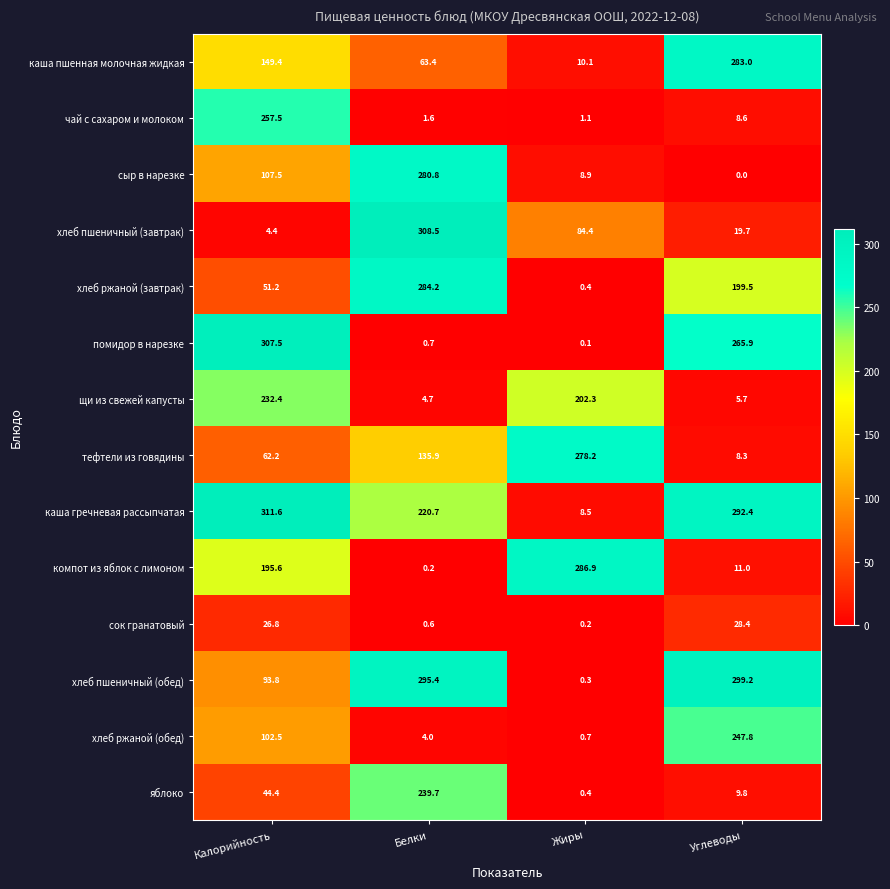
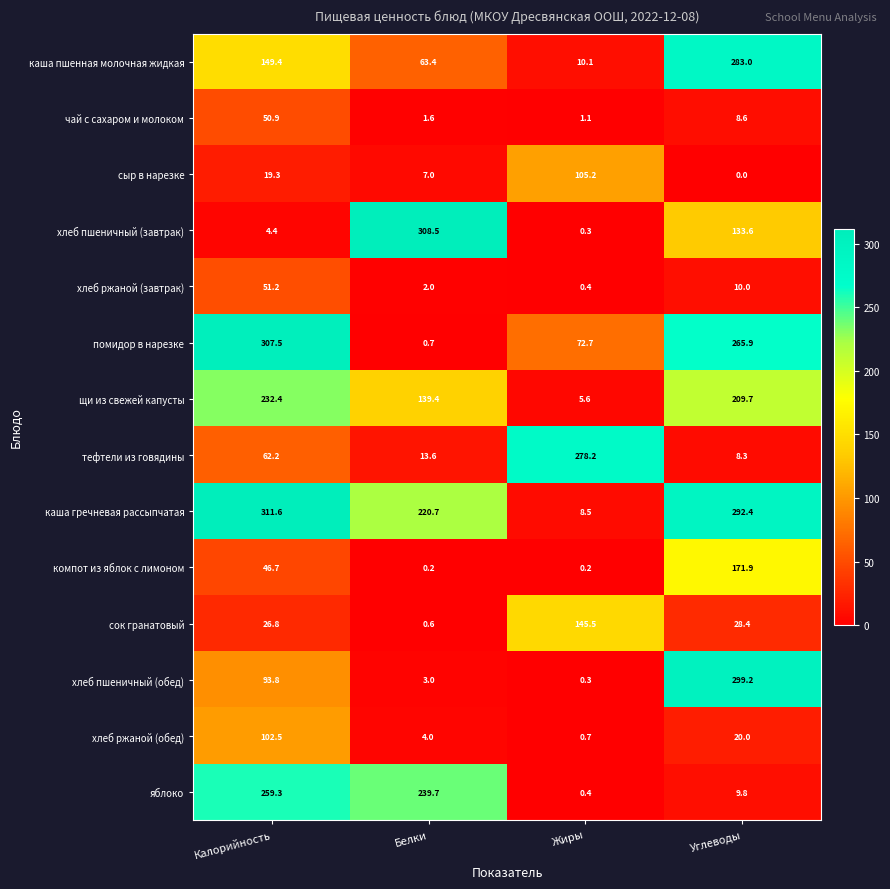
  {
    "каша пшенная молочная жидкая": {
      "Калорийность": 149.4,
      "Белки": 63.4,
      "Жиры": 10.1,
      "Углеводы": 283.0
    },
    "чай с сахаром и молоком": {
-     "Калорийность": 257.5,
+     "Калорийность": 50.9,
      "Белки": 1.6,
      "Жиры": 1.1,
      "Углеводы": 8.6
    },
    "сыр в нарезке": {
-     "Калорийность": 107.5,
-     "Белки": 280.8,
-     "Жиры": 8.9,
+     "Калорийность": 19.3,
+     "Белки": 7.0,
+     "Жиры": 105.2,
      "Углеводы": 0.0
    },
    "хлеб пшеничный (завтрак)": {
      "Калорийность": 4.4,
      "Белки": 308.5,
-     "Жиры": 84.4,
-     "Углеводы": 19.7
+     "Жиры": 0.3,
+     "Углеводы": 133.6
    },
    "хлеб ржаной (завтрак)": {
      "Калорийность": 51.2,
-     "Белки": 284.2,
+     "Белки": 2.0,
      "Жиры": 0.4,
-     "Углеводы": 199.5
+     "Углеводы": 10.0
    },
    "помидор в нарезке": {
      "Калорийность": 307.5,
      "Белки": 0.7,
-     "Жиры": 0.1,
+     "Жиры": 72.7,
      "Углеводы": 265.9
    },
    "щи из свежей капусты": {
      "Калорийность": 232.4,
-     "Белки": 4.7,
-     "Жиры": 202.3,
-     "Углеводы": 5.7
+     "Белки": 139.4,
+     "Жиры": 5.6,
+     "Углеводы": 209.7
    },
    "тефтели из говядины": {
      "Калорийность": 62.2,
-     "Белки": 135.9,
+     "Белки": 13.6,
      "Жиры": 278.2,
      "Углеводы": 8.3
    },
    "каша гречневая рассыпчатая": {
      "Калорийность": 311.6,
      "Белки": 220.7,
      "Жиры": 8.5,
      "Углеводы": 292.4
    },
    "компот из яблок с лимоном": {
-     "Калорийность": 195.6,
+     "Калорийность": 46.7,
      "Белки": 0.2,
-     "Жиры": 286.9,
-     "Углеводы": 11.0
+     "Жиры": 0.2,
+     "Углеводы": 171.9
    },
    "сок гранатовый": {
      "Калорийность": 26.8,
      "Белки": 0.6,
-     "Жиры": 0.2,
+     "Жиры": 145.5,
      "Углеводы": 28.4
    },
    "хлеб пшеничный (обед)": {
      "Калорийность": 93.8,
-     "Белки": 295.4,
+     "Белки": 3.0,
      "Жиры": 0.3,
      "Углеводы": 299.2
    },
    "хлеб ржаной (обед)": {
      "Калорийность": 102.5,
      "Белки": 4.0,
      "Жиры": 0.7,
-     "Углеводы": 247.8
+     "Углеводы": 20.0
    },
    "яблоко": {
-     "Калорийность": 44.4,
+     "Калорийность": 259.3,
      "Белки": 239.7,
      "Жиры": 0.4,
      "Углеводы": 9.8
    }
  }
